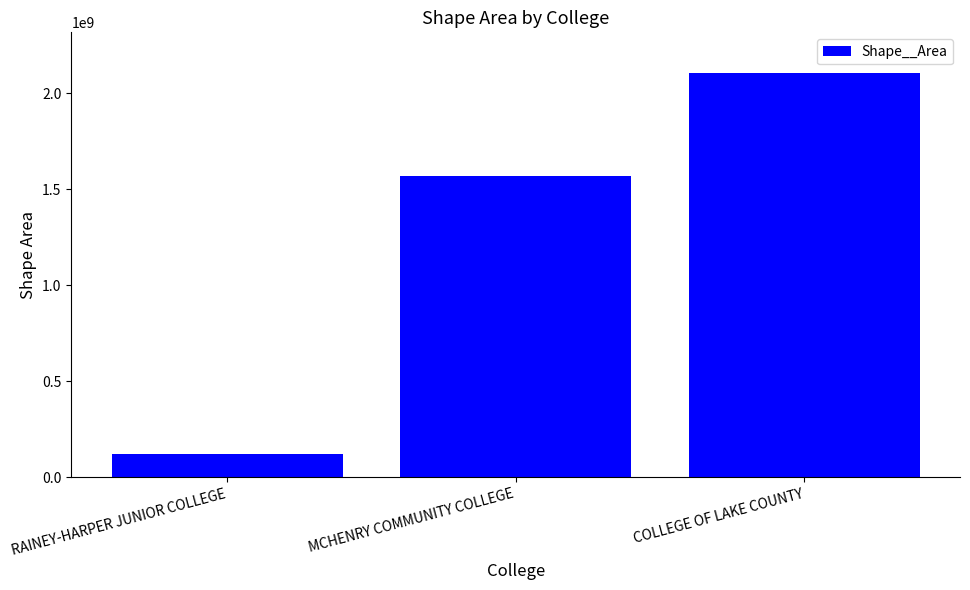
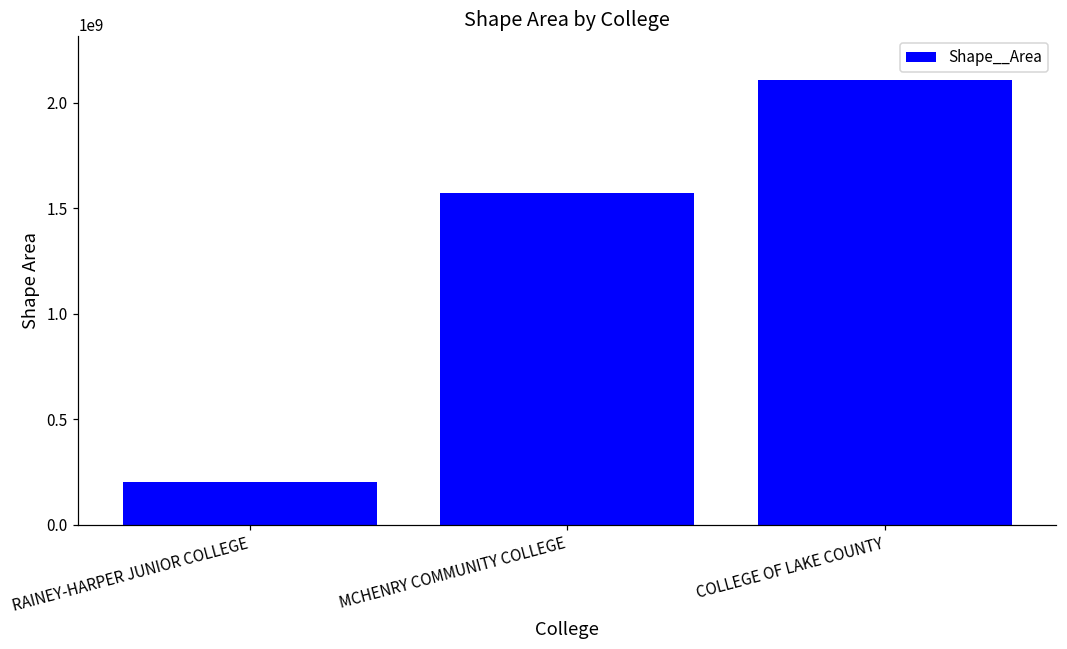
  {
-   "RAINEY-HARPER JUNIOR COLLEGE": 120000000,
+   "RAINEY-HARPER JUNIOR COLLEGE": 200000000,
    "MCHENRY COMMUNITY COLLEGE": 1570000000,
    "COLLEGE OF LAKE COUNTY": 2110000000
  }
